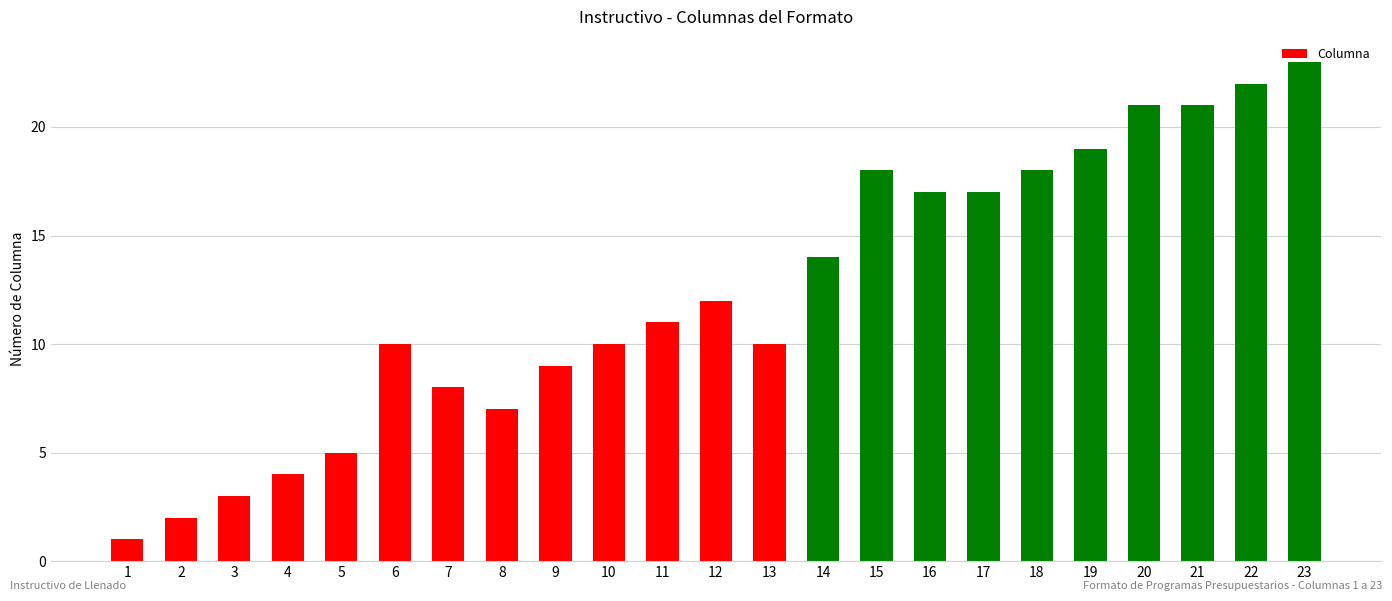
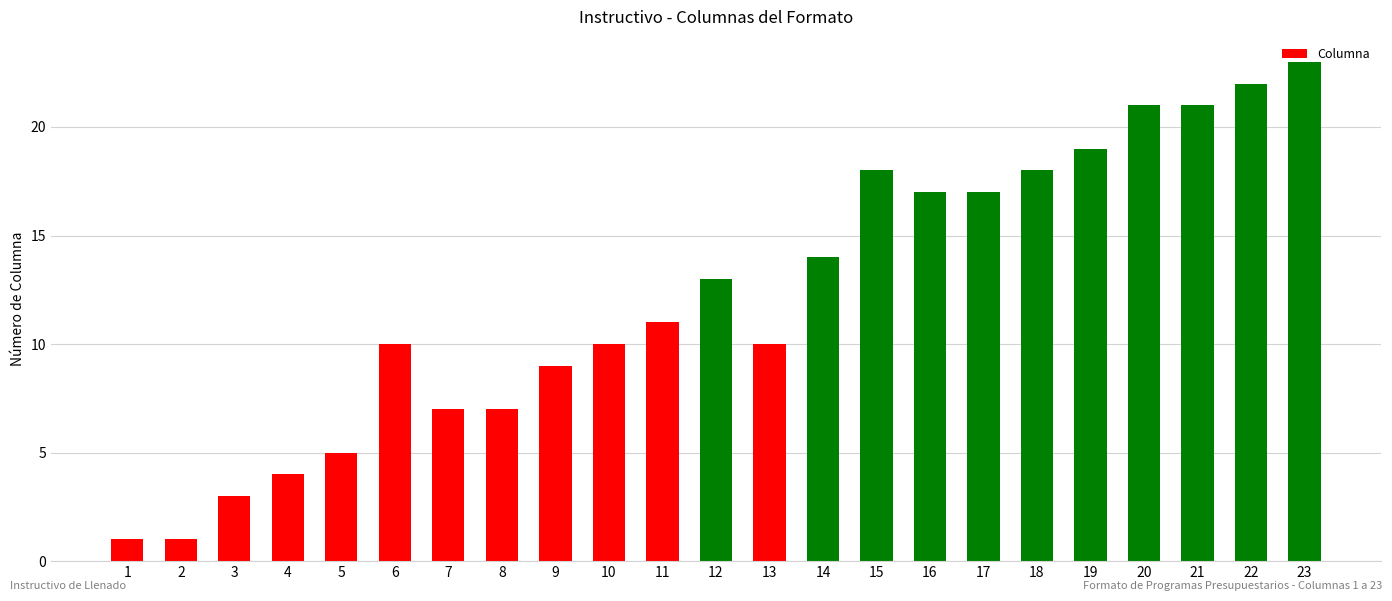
  {
    "1": 1,
-   "2": 2,
+   "2": 1,
    "3": 3,
    "4": 4,
    "5": 5,
    "6": 10,
-   "7": 8,
+   "7": 7,
    "8": 7,
    "9": 9,
    "10": 10,
    "11": 11,
-   "12": 12,
+   "12": 13,
    "13": 10,
    "14": 14,
    "15": 18,
    "16": 17,
    "17": 17,
    "18": 18,
    "19": 19,
    "20": 21,
    "21": 21,
    "22": 22,
    "23": 23
  }
